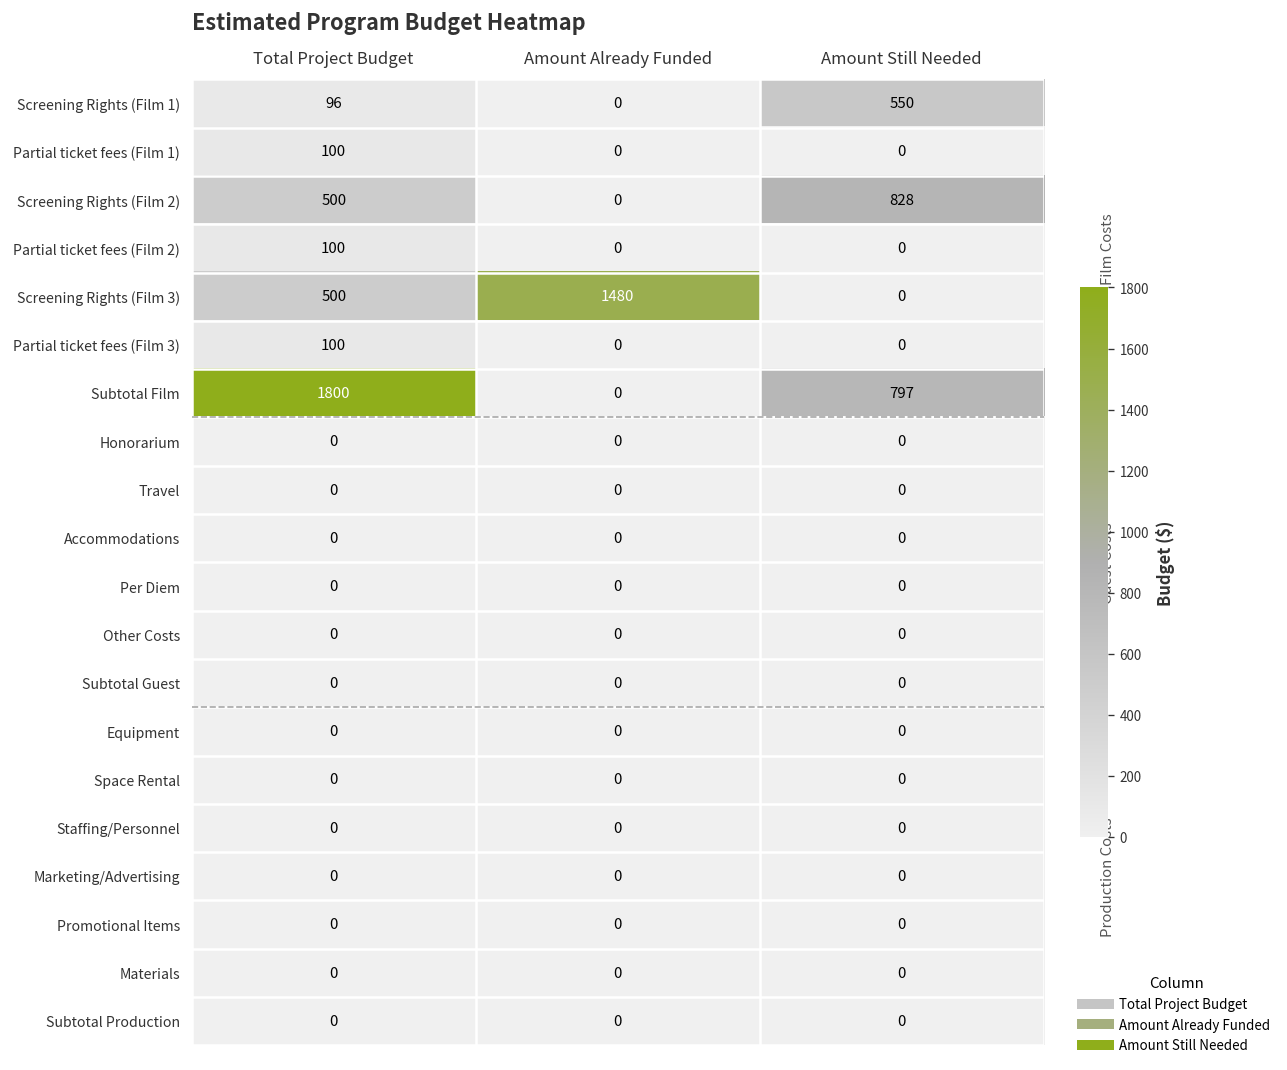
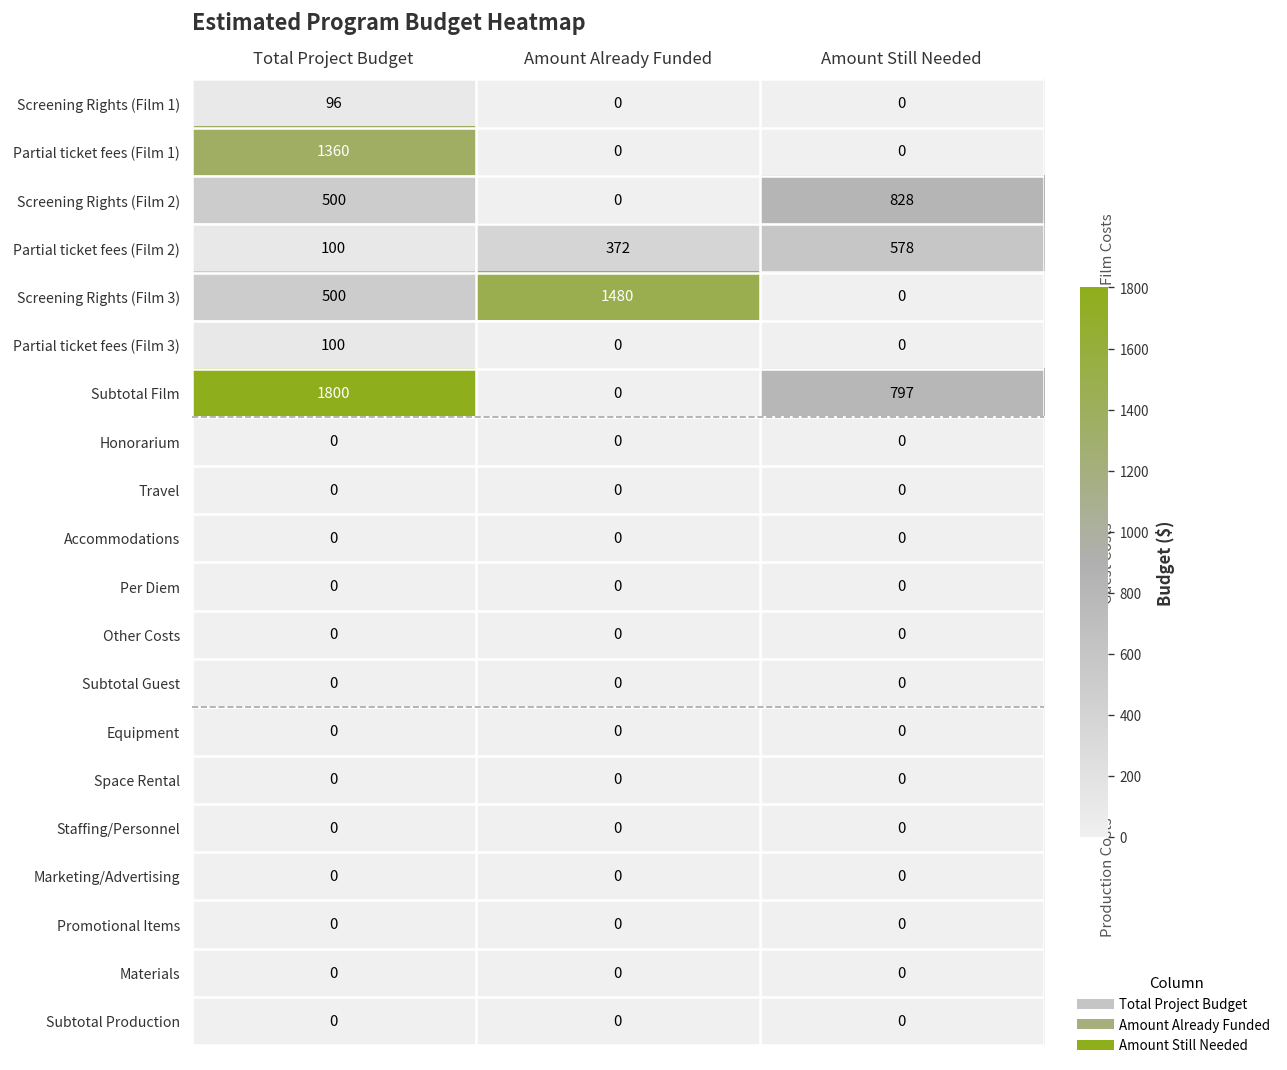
  {
    "Screening Rights (Film 1)": {
      "Total Project Budget": 96,
      "Amount Already Funded": 0,
-     "Amount Still Needed": 550
+     "Amount Still Needed": 0
    },
    "Partial ticket fees (Film 1)": {
-     "Total Project Budget": 100,
+     "Total Project Budget": 1360,
      "Amount Already Funded": 0,
      "Amount Still Needed": 0
    },
    "Screening Rights (Film 2)": {
      "Total Project Budget": 500,
      "Amount Already Funded": 0,
      "Amount Still Needed": 828
    },
    "Partial ticket fees (Film 2)": {
      "Total Project Budget": 100,
-     "Amount Already Funded": 0,
-     "Amount Still Needed": 0
+     "Amount Already Funded": 372,
+     "Amount Still Needed": 578
    },
    "Screening Rights (Film 3)": {
      "Total Project Budget": 500,
      "Amount Already Funded": 1480,
      "Amount Still Needed": 0
    },
    "Partial ticket fees (Film 3)": {
      "Total Project Budget": 100,
      "Amount Already Funded": 0,
      "Amount Still Needed": 0
    },
    "Subtotal Film": {
      "Total Project Budget": 1800,
      "Amount Already Funded": 0,
      "Amount Still Needed": 797
    },
    "Honorarium": {
      "Total Project Budget": 0,
      "Amount Already Funded": 0,
      "Amount Still Needed": 0
    },
    "Travel": {
      "Total Project Budget": 0,
      "Amount Already Funded": 0,
      "Amount Still Needed": 0
    },
    "Accommodations": {
      "Total Project Budget": 0,
      "Amount Already Funded": 0,
      "Amount Still Needed": 0
    },
    "Per Diem": {
      "Total Project Budget": 0,
      "Amount Already Funded": 0,
      "Amount Still Needed": 0
    },
    "Other Costs": {
      "Total Project Budget": 0,
      "Amount Already Funded": 0,
      "Amount Still Needed": 0
    },
    "Subtotal Guest": {
      "Total Project Budget": 0,
      "Amount Already Funded": 0,
      "Amount Still Needed": 0
    },
    "Equipment": {
      "Total Project Budget": 0,
      "Amount Already Funded": 0,
      "Amount Still Needed": 0
    },
    "Space Rental": {
      "Total Project Budget": 0,
      "Amount Already Funded": 0,
      "Amount Still Needed": 0
    },
    "Staffing/Personnel": {
      "Total Project Budget": 0,
      "Amount Already Funded": 0,
      "Amount Still Needed": 0
    },
    "Marketing/Advertising": {
      "Total Project Budget": 0,
      "Amount Already Funded": 0,
      "Amount Still Needed": 0
    },
    "Promotional Items": {
      "Total Project Budget": 0,
      "Amount Already Funded": 0,
      "Amount Still Needed": 0
    },
    "Materials": {
      "Total Project Budget": 0,
      "Amount Already Funded": 0,
      "Amount Still Needed": 0
    },
    "Subtotal Production": {
      "Total Project Budget": 0,
      "Amount Already Funded": 0,
      "Amount Still Needed": 0
    }
  }
